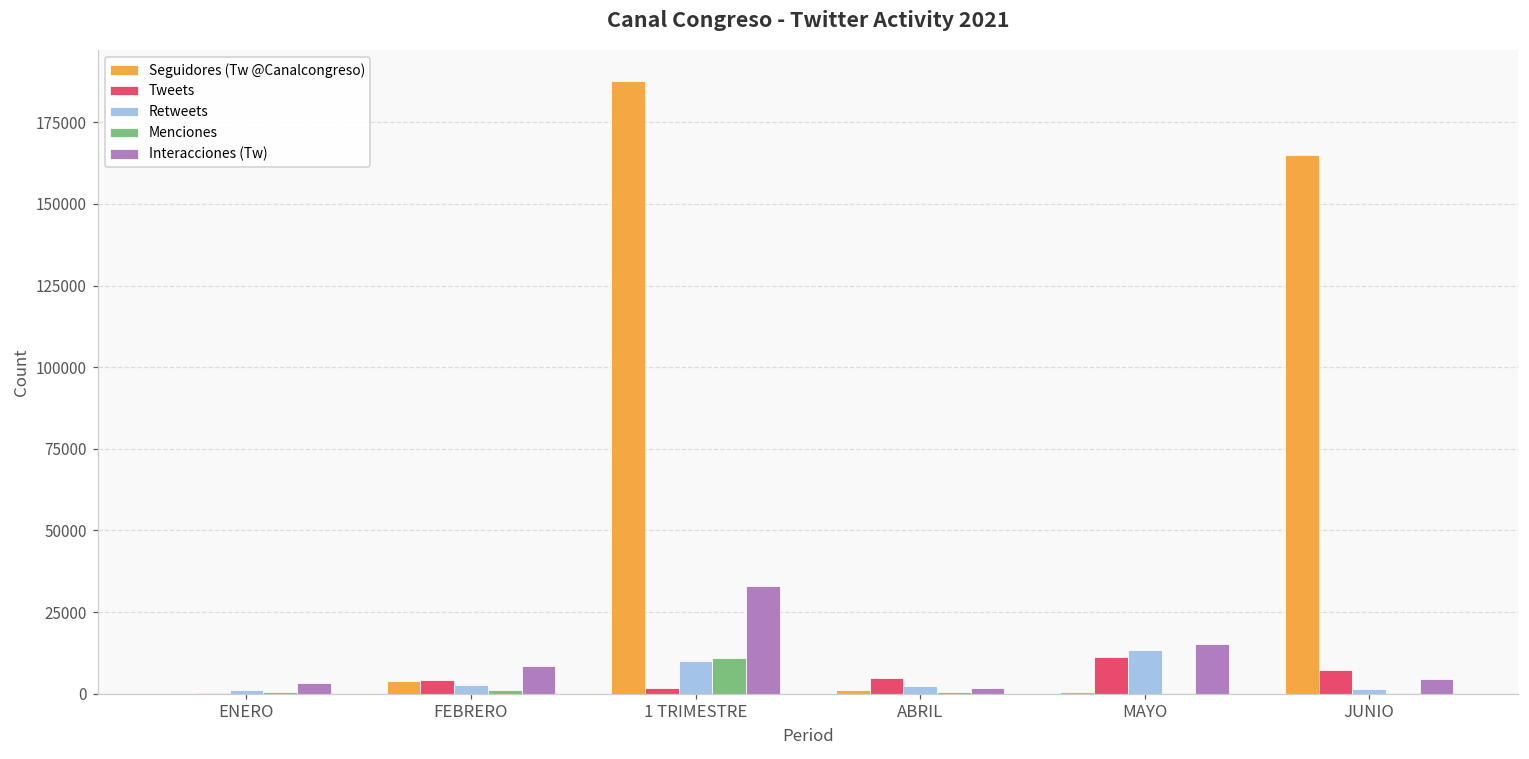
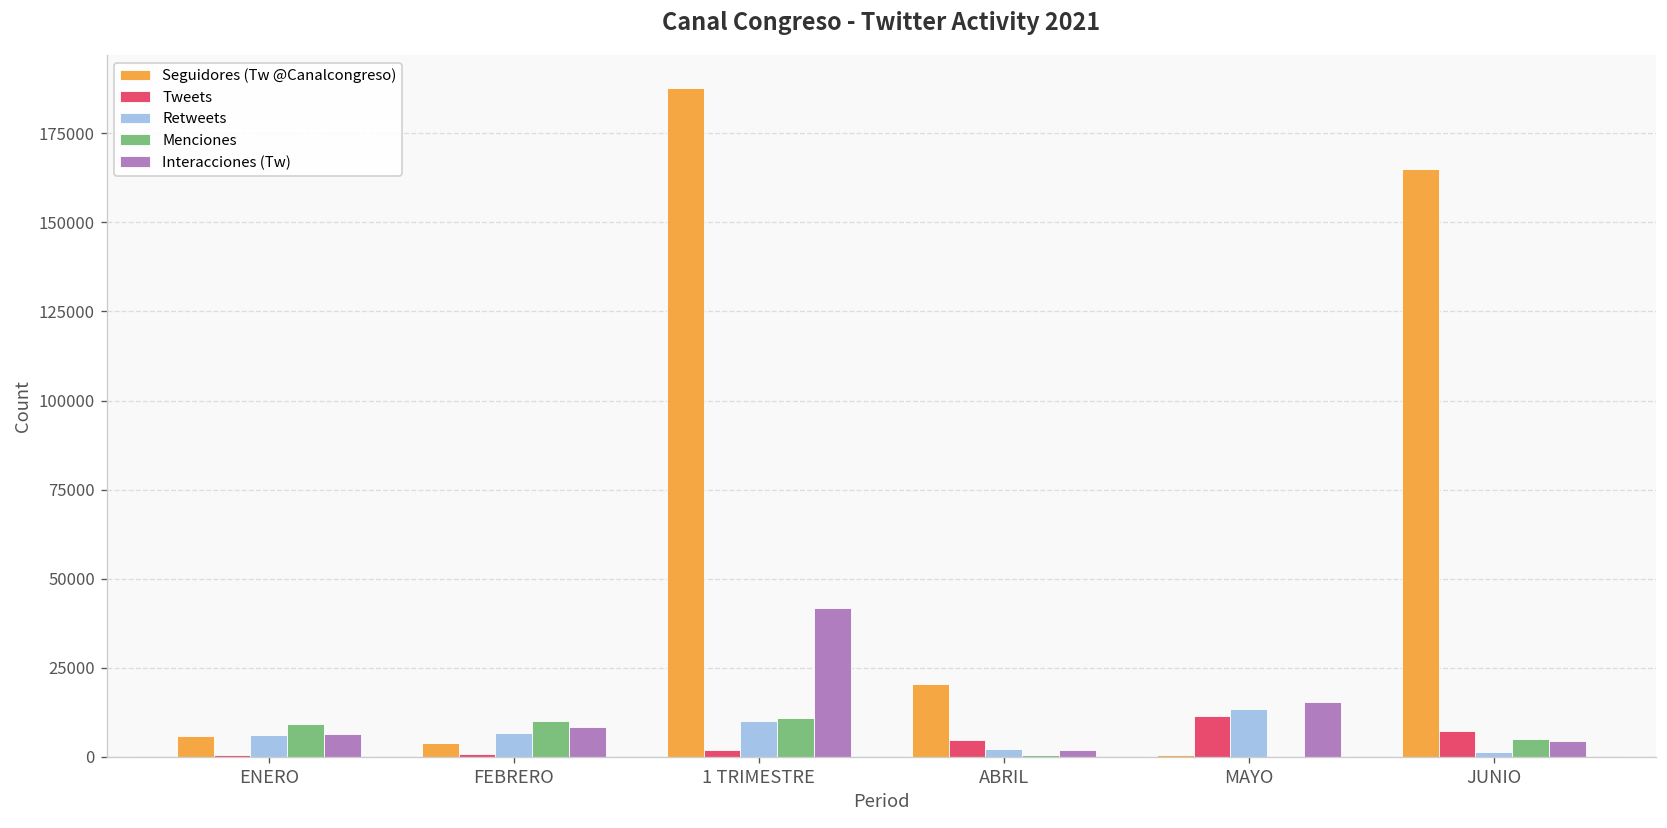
  {
    "Seguidores (Tw @Canalcongreso)": {
-     "ENERO": 0,
+     "ENERO": 6000,
      "FEBRERO": 4000,
      "1 TRIMESTRE": 188000,
-     "ABRIL": 1000,
+     "ABRIL": 20000,
      "JUNIO": 165000
    },
    "Tweets": {
-     "FEBRERO": 4000,
+     "FEBRERO": 1000,
      "1 TRIMESTRE": 2000,
      "ABRIL": 5000,
      "MAYO": 11000,
      "JUNIO": 7000
    },
    "Retweets": {
-     "ENERO": 1000,
-     "FEBRERO": 3000,
+     "ENERO": 6000,
+     "FEBRERO": 7000,
      "1 TRIMESTRE": 10000,
      "ABRIL": 2000,
      "MAYO": 13000,
      "JUNIO": 1000
    },
    "Menciones": {
-     "ENERO": 1000,
-     "FEBRERO": 1000,
+     "ENERO": 9000,
+     "FEBRERO": 10000,
      "1 TRIMESTRE": 11000,
-     "JUNIO": 0
+     "JUNIO": 5000
    },
    "Interacciones (Tw)": {
-     "ENERO": 3000,
+     "ENERO": 6000,
      "FEBRERO": 8000,
-     "1 TRIMESTRE": 33000,
+     "1 TRIMESTRE": 42000,
      "ABRIL": 2000,
      "MAYO": 15000,
      "JUNIO": 5000
    }
  }
